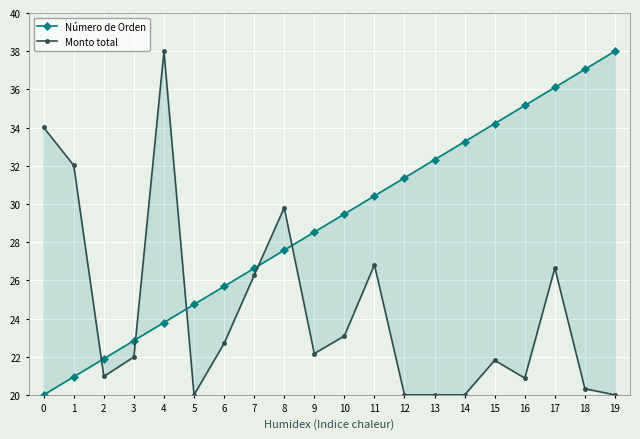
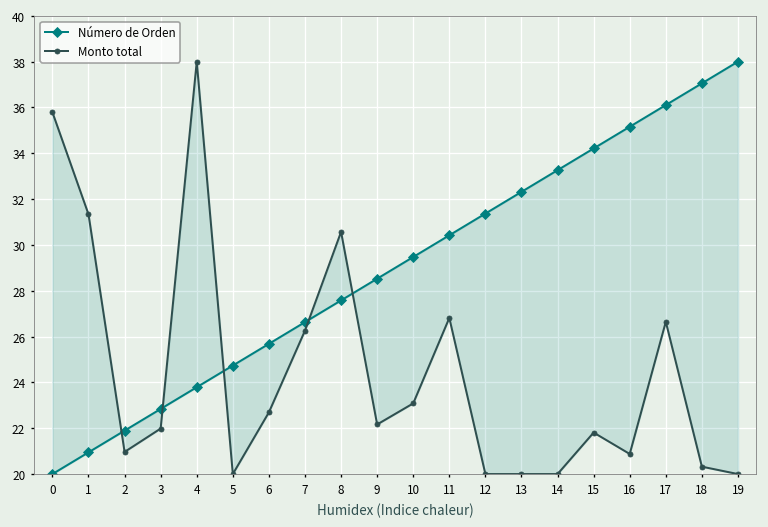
  {
    "Monto total": {
-     "0": 34.0,
-     "1": 32.0,
+     "0": 35.8,
+     "1": 31.3,
      "2": 21.0,
      "3": 22.0,
      "5": 20.0,
      "6": 22.7,
      "7": 26.3,
-     "8": 29.8,
+     "8": 30.6,
      "9": 22.2,
      "10": 23.1,
      "11": 26.8,
      "12": 20.0,
      "13": 20.0,
      "14": 20.0,
      "15": 21.8,
      "16": 20.9,
      "17": 26.6,
      "18": 20.3,
      "19": 20.0
    }
  }
